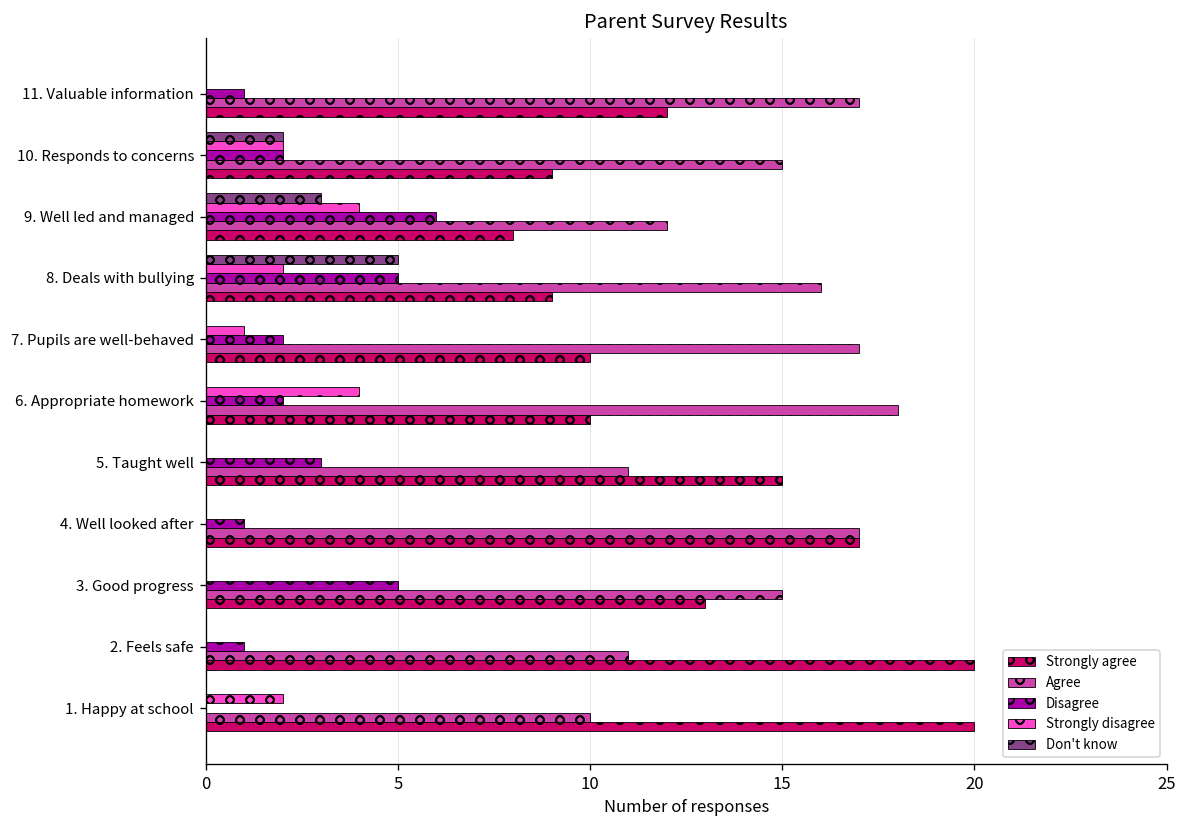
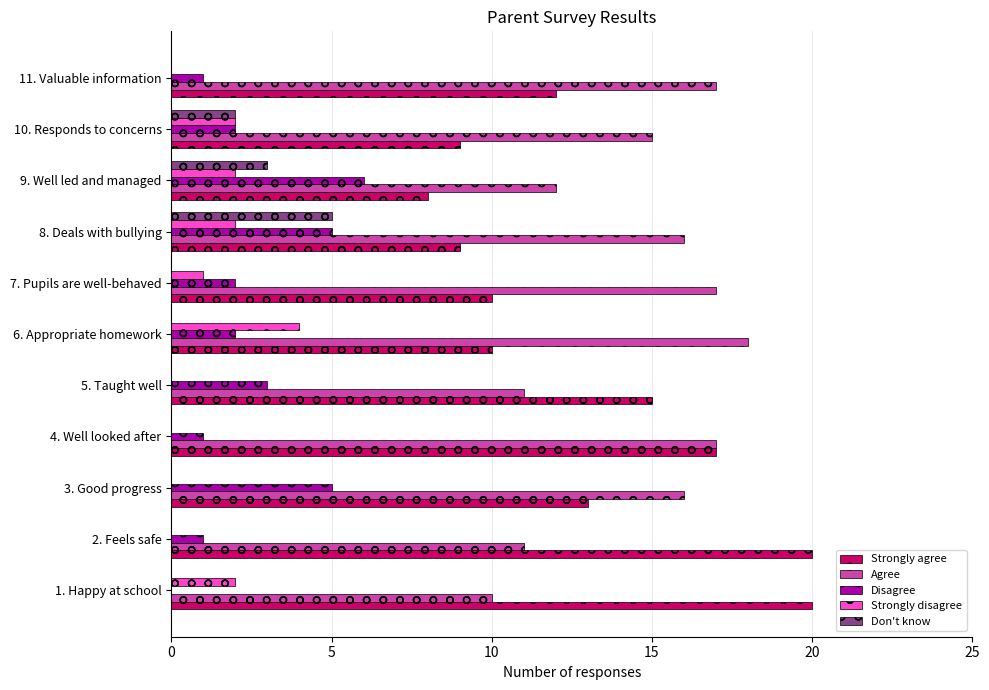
  {
    "Strongly agree": {
      "11. Valuable information": 12,
      "10. Responds to concerns": 9,
      "9. Well led and managed": 8,
      "8. Deals with bullying": 9,
      "7. Pupils are well-behaved": 10,
      "6. Appropriate homework": 10,
      "5. Taught well": 15,
      "4. Well looked after": 17,
      "3. Good progress": 13,
      "2. Feels safe": 20,
      "1. Happy at school": 20
    },
    "Agree": {
      "11. Valuable information": 17,
      "10. Responds to concerns": 15,
      "9. Well led and managed": 12,
      "8. Deals with bullying": 16,
      "7. Pupils are well-behaved": 17,
      "6. Appropriate homework": 18,
      "5. Taught well": 11,
      "4. Well looked after": 17,
-     "3. Good progress": 15,
+     "3. Good progress": 16,
      "2. Feels safe": 11,
      "1. Happy at school": 10
    },
    "Disagree": {
      "11. Valuable information": 1,
      "10. Responds to concerns": 2,
      "9. Well led and managed": 6,
      "8. Deals with bullying": 5,
      "7. Pupils are well-behaved": 2,
      "6. Appropriate homework": 2,
      "5. Taught well": 3,
      "4. Well looked after": 1,
      "3. Good progress": 5,
      "2. Feels safe": 1,
      "1. Happy at school": 0
    },
    "Strongly disagree": {
      "11. Valuable information": 0,
      "10. Responds to concerns": 2,
-     "9. Well led and managed": 4,
+     "9. Well led and managed": 2,
      "8. Deals with bullying": 2,
      "7. Pupils are well-behaved": 1,
      "6. Appropriate homework": 4,
      "5. Taught well": 0,
      "4. Well looked after": 0,
      "3. Good progress": 0,
      "2. Feels safe": 0,
      "1. Happy at school": 2
    },
    "Don't know": {
      "11. Valuable information": 0,
      "10. Responds to concerns": 2,
      "9. Well led and managed": 3,
      "8. Deals with bullying": 5,
      "7. Pupils are well-behaved": 0,
      "6. Appropriate homework": 0,
      "5. Taught well": 0,
      "4. Well looked after": 0,
      "3. Good progress": 0,
      "2. Feels safe": 0,
      "1. Happy at school": 0
    }
  }
